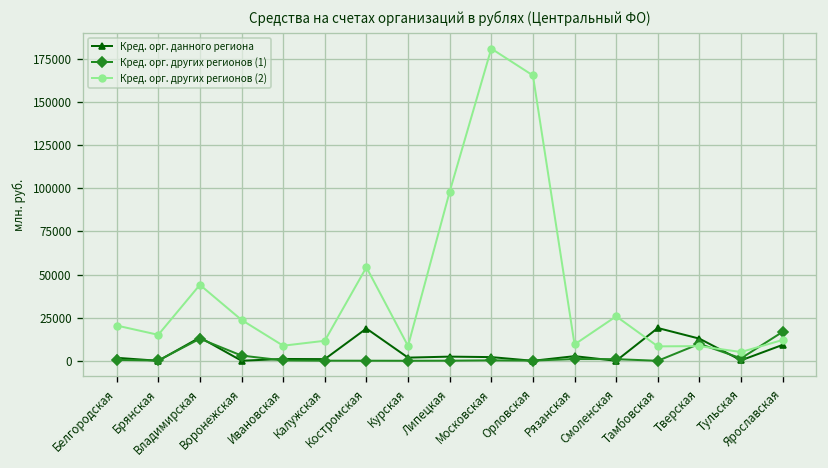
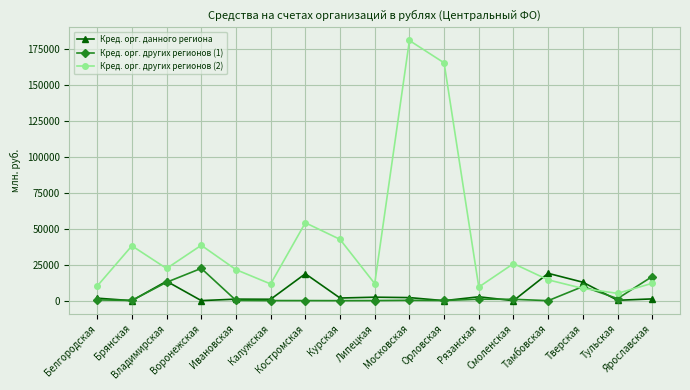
  {
    "Кред. орг. данного региона": {
      "Воронежская": 0,
      "Костромская": 19000,
      "Курская": 2000,
      "Липецкая": 2000,
      "Московская": 2000,
      "Тамбовская": 19000,
      "Тверская": 13000,
-     "Ярославская": 9000
+     "Ярославская": 1000
    },
    "Кред. орг. других регионов (1)": {
-     "Воронежская": 3000,
+     "Воронежская": 22000,
      "Костромская": 0,
      "Курская": 0,
      "Липецкая": 0,
      "Московская": 0,
      "Тамбовская": 0,
      "Ярославская": 17000
    },
    "Кред. орг. других регионов (2)": {
-     "Белгородская": 20000,
-     "Брянская": 15000,
-     "Владимирская": 44000,
-     "Воронежская": 24000,
-     "Ивановская": 9000,
+     "Белгородская": 10000,
+     "Брянская": 38000,
+     "Владимирская": 22000,
+     "Воронежская": 39000,
+     "Ивановская": 22000,
      "Калужская": 12000,
      "Костромская": 54000,
-     "Курская": 9000,
-     "Липецкая": 98000,
+     "Курская": 43000,
+     "Липецкая": 12000,
      "Московская": 181000,
      "Орловская": 165000,
      "Рязанская": 9000,
      "Смоленская": 26000,
-     "Тамбовская": 8000,
+     "Тамбовская": 14000,
      "Тульская": 5000,
      "Ярославская": 12000
    }
  }
